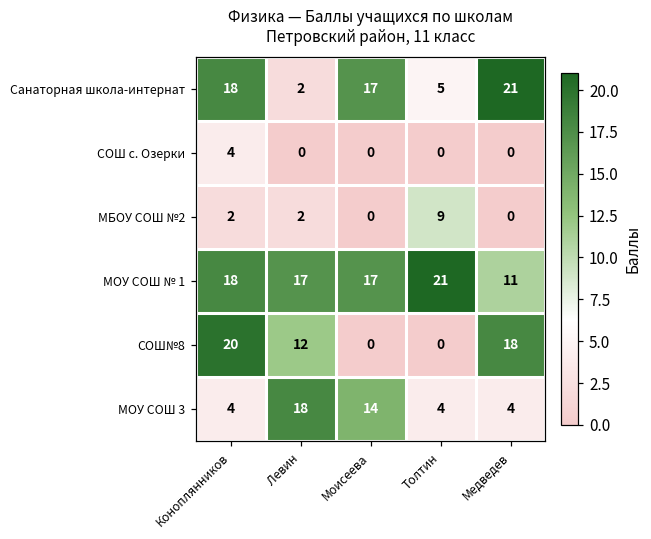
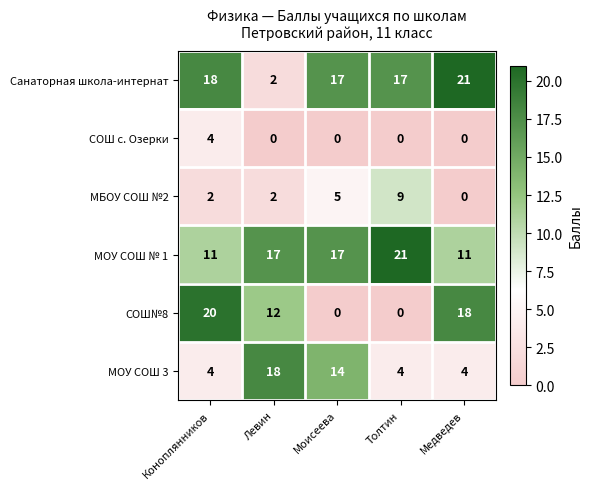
  {
    "Санаторная школа-интернат": {
      "Коноплянников": 18,
      "Левин": 2,
      "Моисеева": 17,
-     "Толтин": 5,
+     "Толтин": 17,
      "Медведев": 21
    },
    "СОШ с. Озерки": {
      "Коноплянников": 4,
      "Левин": 0,
      "Моисеева": 0,
      "Толтин": 0,
      "Медведев": 0
    },
    "МБОУ СОШ №2": {
      "Коноплянников": 2,
      "Левин": 2,
-     "Моисеева": 0,
+     "Моисеева": 5,
      "Толтин": 9,
      "Медведев": 0
    },
    "МОУ СОШ № 1": {
-     "Коноплянников": 18,
+     "Коноплянников": 11,
      "Левин": 17,
      "Моисеева": 17,
      "Толтин": 21,
      "Медведев": 11
    },
    "СОШ№8": {
      "Коноплянников": 20,
      "Левин": 12,
      "Моисеева": 0,
      "Толтин": 0,
      "Медведев": 18
    },
    "МОУ СОШ 3": {
      "Коноплянников": 4,
      "Левин": 18,
      "Моисеева": 14,
      "Толтин": 4,
      "Медведев": 4
    }
  }
